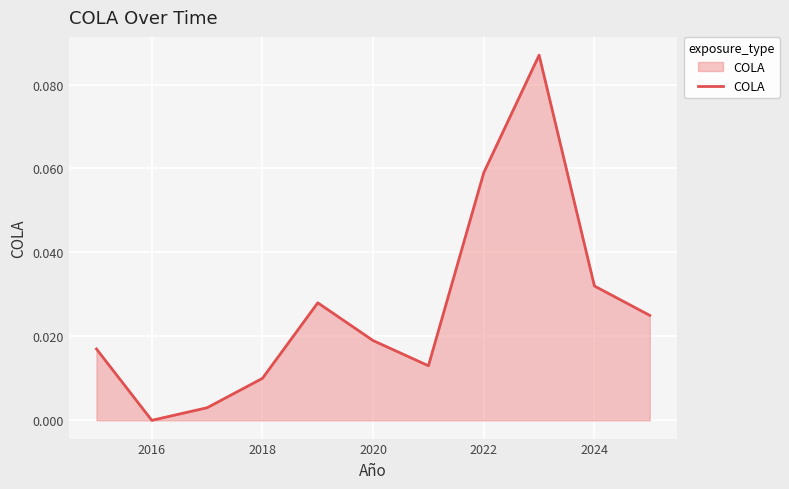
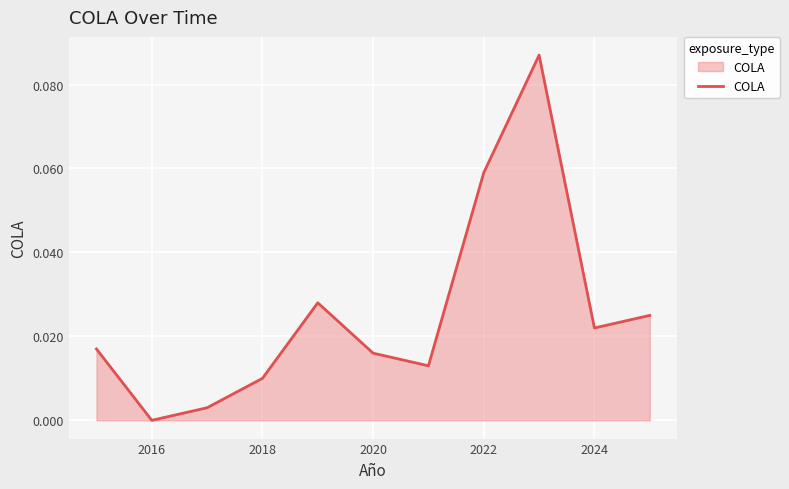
  {
    "2016": 0.000,
    "2018": 0.010,
-   "2020": 0.019,
+   "2020": 0.016,
    "2022": 0.059,
-   "2024": 0.032
+   "2024": 0.022
  }
